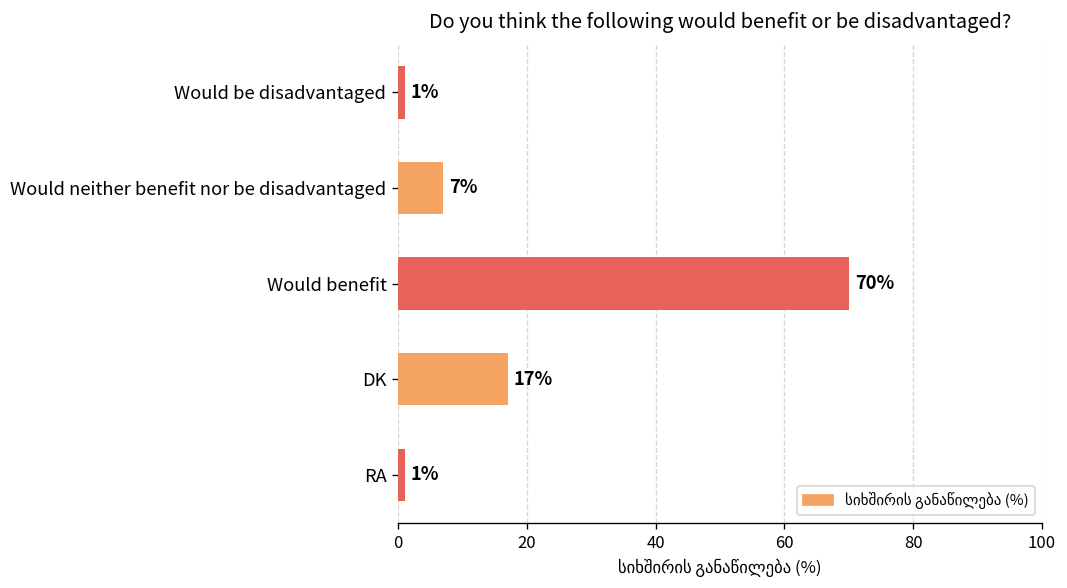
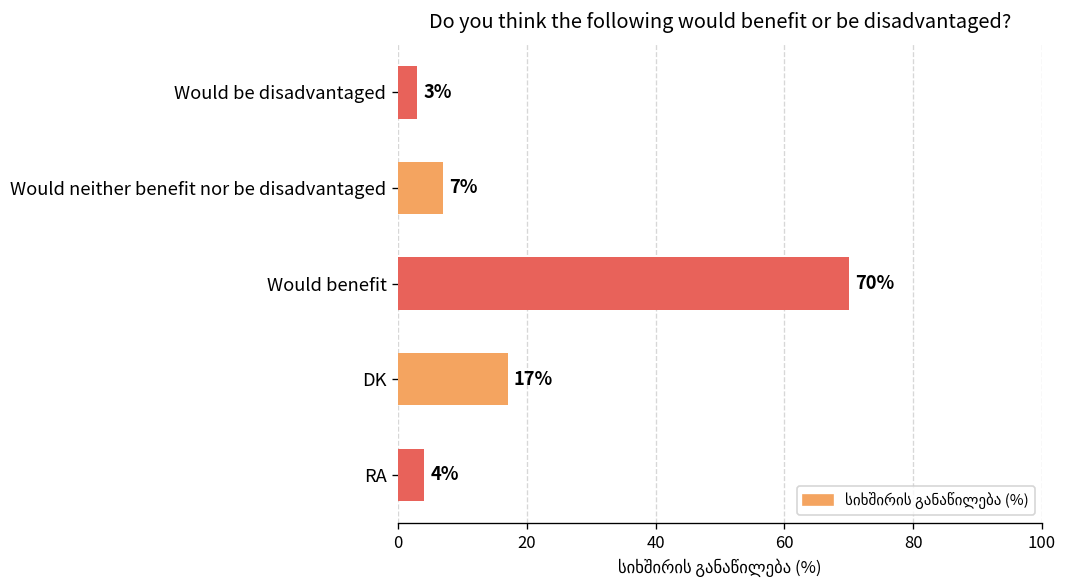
  {
-   "Would be disadvantaged": "1%",
+   "Would be disadvantaged": "3%",
    "Would neither benefit nor be disadvantaged": "7%",
    "Would benefit": "70%",
    "DK": "17%",
-   "RA": "1%"
+   "RA": "4%"
  }
